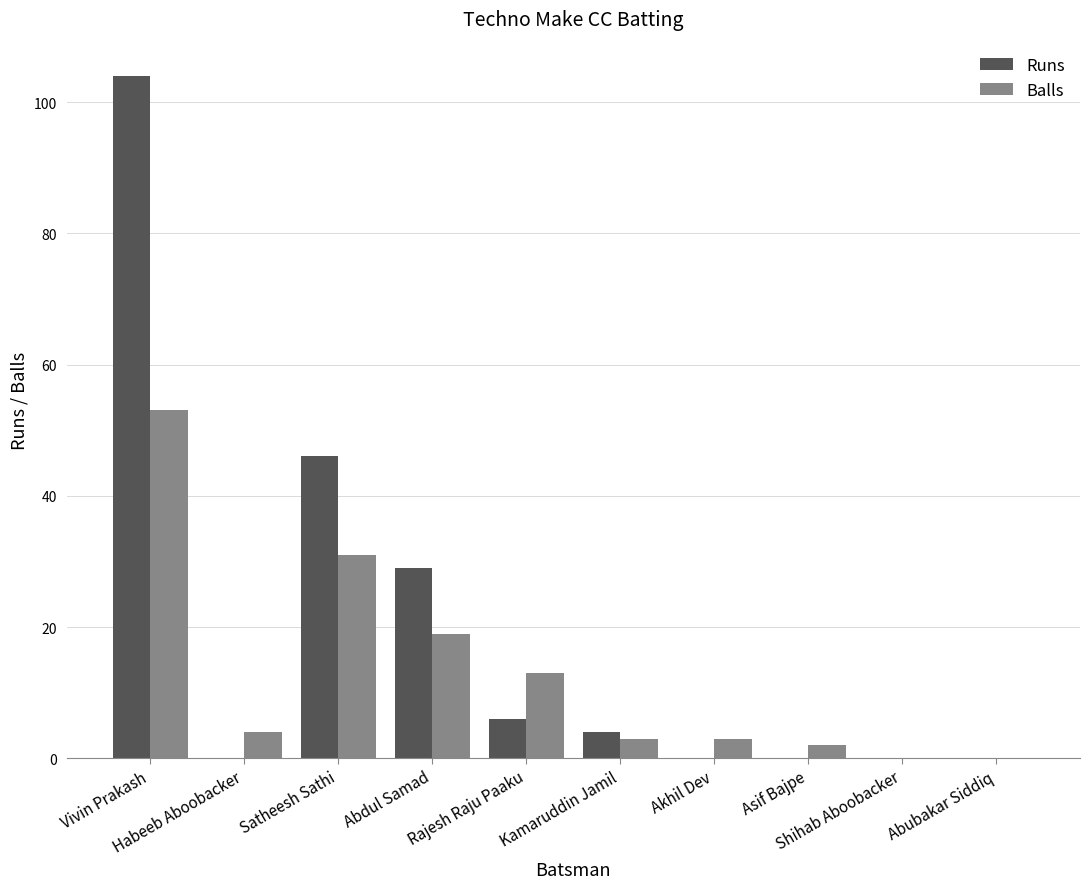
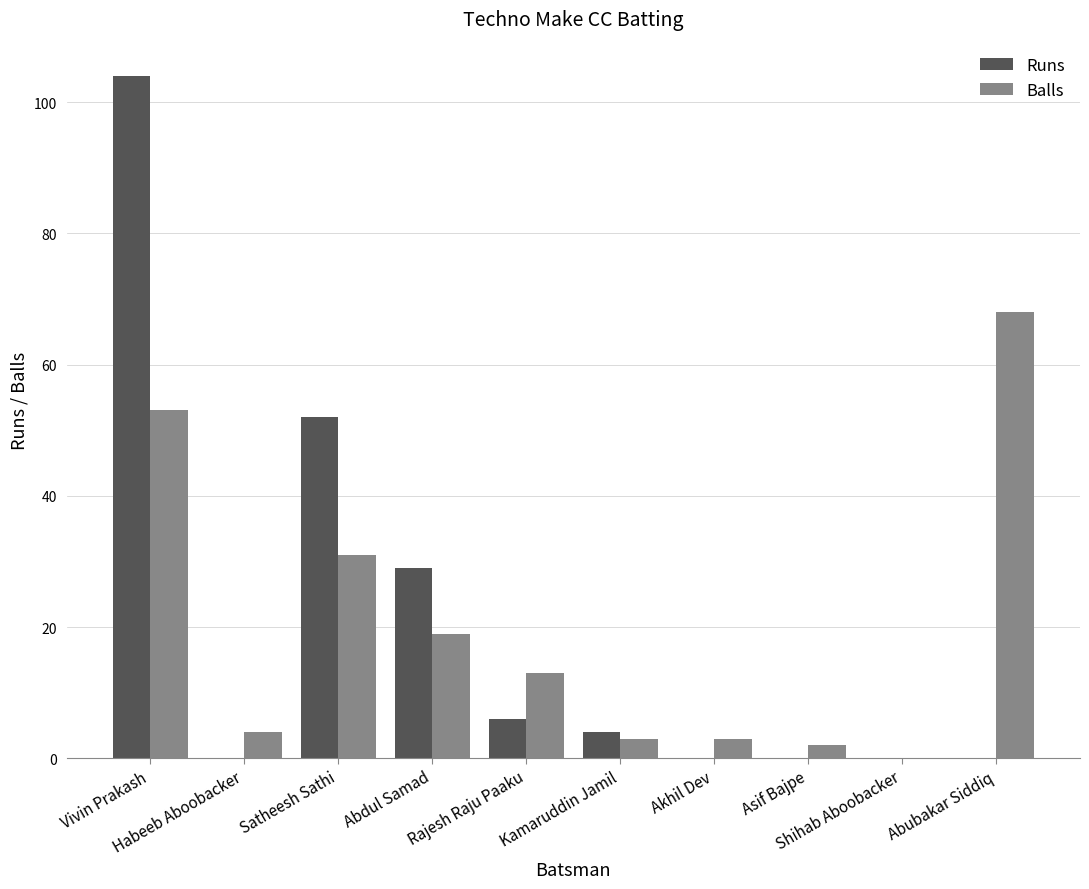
  {
    "Runs": {
      "Vivin Prakash": 104,
      "Habeeb Aboobacker": 0,
-     "Satheesh Sathi": 46,
+     "Satheesh Sathi": 52,
      "Abdul Samad": 29,
      "Rajesh Raju Paaku": 6,
      "Kamaruddin Jamil": 4,
      "Akhil Dev": 0,
      "Asif Bajpe": 0,
      "Shihab Aboobacker": 0,
      "Abubakar Siddiq": 0
    },
    "Balls": {
      "Vivin Prakash": 53,
      "Habeeb Aboobacker": 4,
      "Satheesh Sathi": 31,
      "Abdul Samad": 19,
      "Rajesh Raju Paaku": 13,
      "Kamaruddin Jamil": 3,
      "Akhil Dev": 3,
      "Asif Bajpe": 2,
      "Shihab Aboobacker": 0,
-     "Abubakar Siddiq": 0
+     "Abubakar Siddiq": 68
    }
  }
